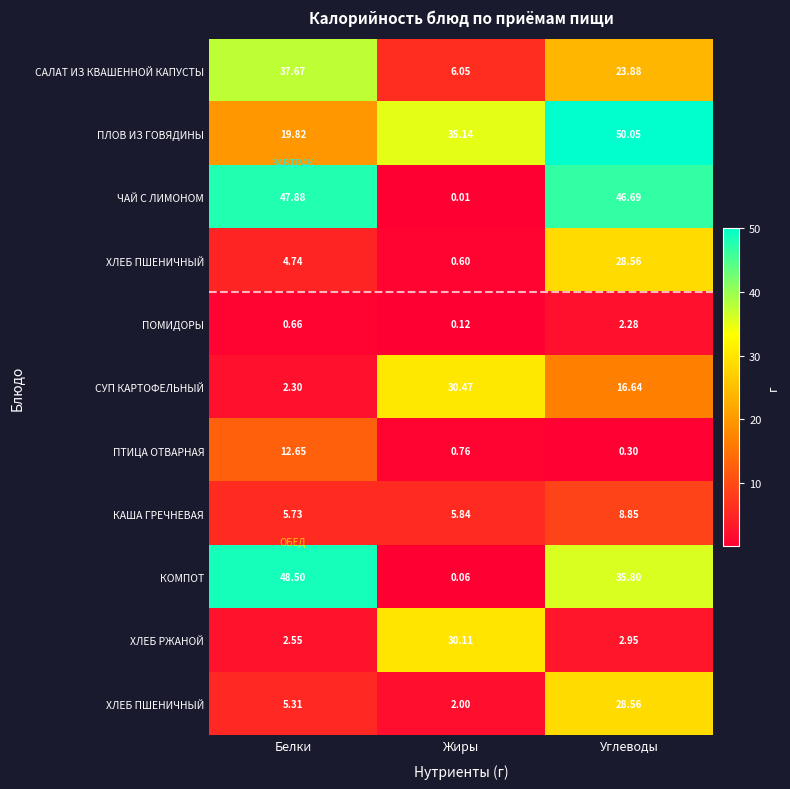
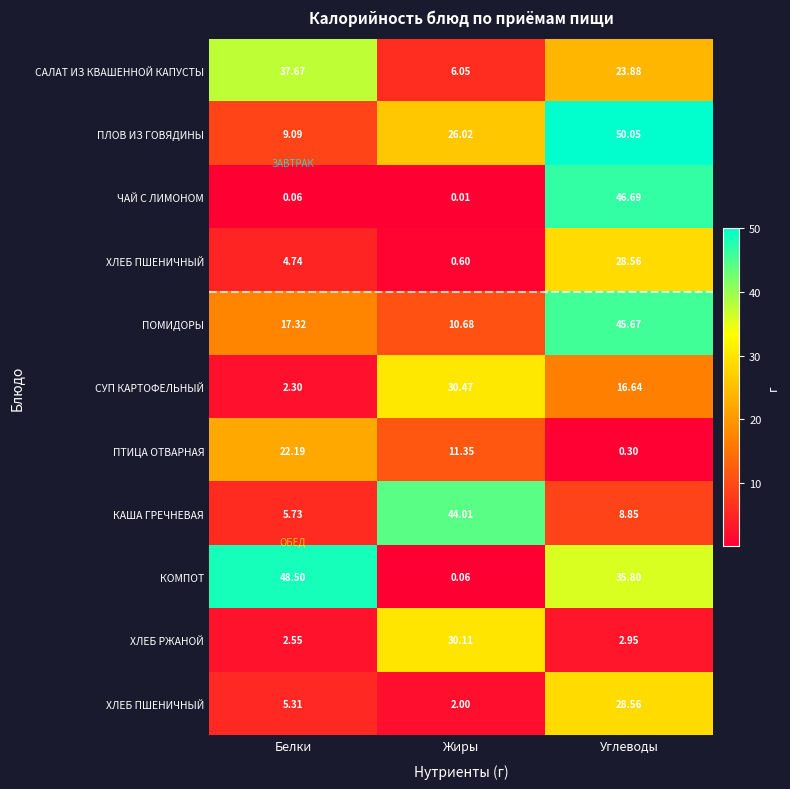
  {
    "САЛАТ ИЗ КВАШЕННОЙ КАПУСТЫ": {
      "Белки": 37.67,
      "Жиры": 6.05,
      "Углеводы": 23.88
    },
    "ПЛОВ ИЗ ГОВЯДИНЫ": {
-     "Белки": 19.82,
-     "Жиры": 35.14,
+     "Белки": 9.09,
+     "Жиры": 26.02,
      "Углеводы": 50.05
    },
    "ЧАЙ С ЛИМОНОМ": {
-     "Белки": 47.88,
+     "Белки": 0.06,
      "Жиры": 0.01,
      "Углеводы": 46.69
    },
    "ПОМИДОРЫ": {
-     "Белки": 0.66,
-     "Жиры": 0.12,
-     "Углеводы": 2.28
+     "Белки": 17.32,
+     "Жиры": 10.68,
+     "Углеводы": 45.67
    },
    "СУП КАРТОФЕЛЬНЫЙ": {
      "Белки": 2.30,
      "Жиры": 30.47,
      "Углеводы": 16.64
    },
    "ПТИЦА ОТВАРНАЯ": {
-     "Белки": 12.65,
-     "Жиры": 0.76,
+     "Белки": 22.19,
+     "Жиры": 11.35,
      "Углеводы": 0.30
    },
    "КАША ГРЕЧНЕВАЯ": {
-     "Жиры": 5.84,
+     "Жиры": 44.01,
      "Углеводы": 8.85
    },
    "КОМПОТ": {
      "Белки": 48.50,
      "Жиры": 0.06,
      "Углеводы": 35.80
    },
    "ХЛЕБ РЖАНОЙ": {
      "Белки": 2.55,
      "Жиры": 30.11,
      "Углеводы": 2.95
    }
  }
